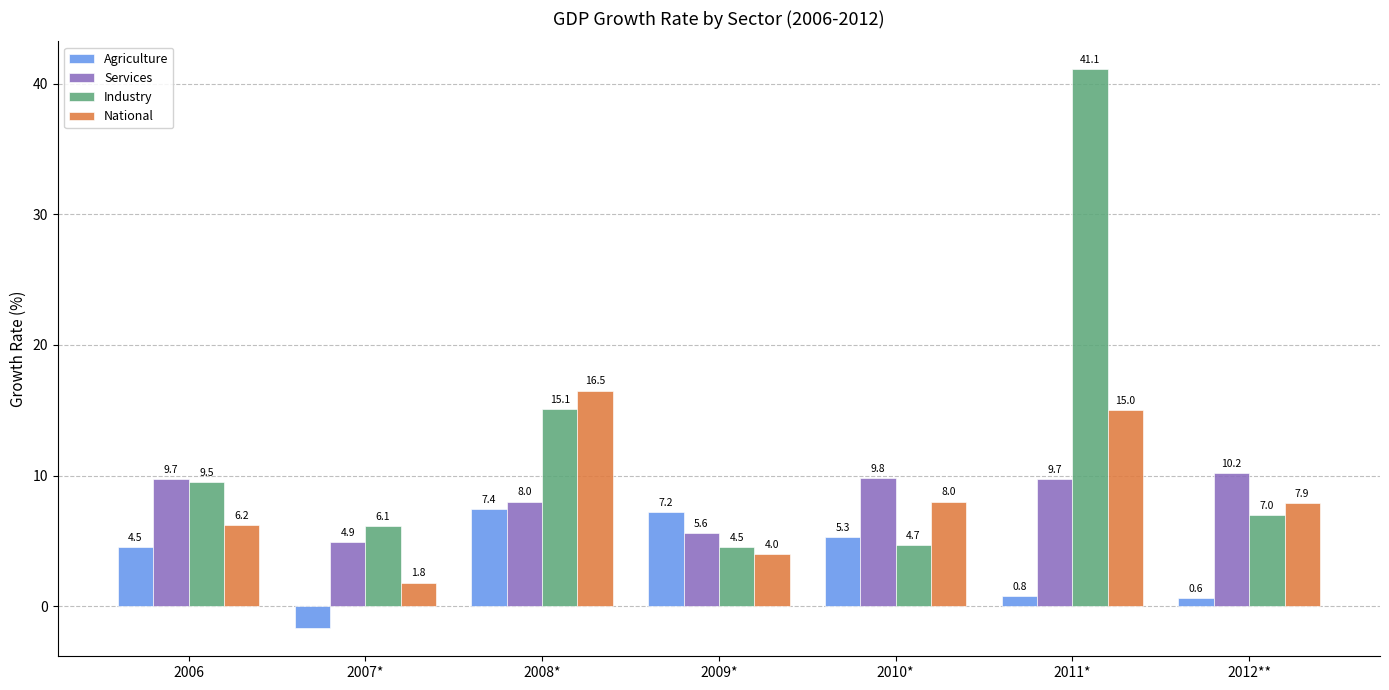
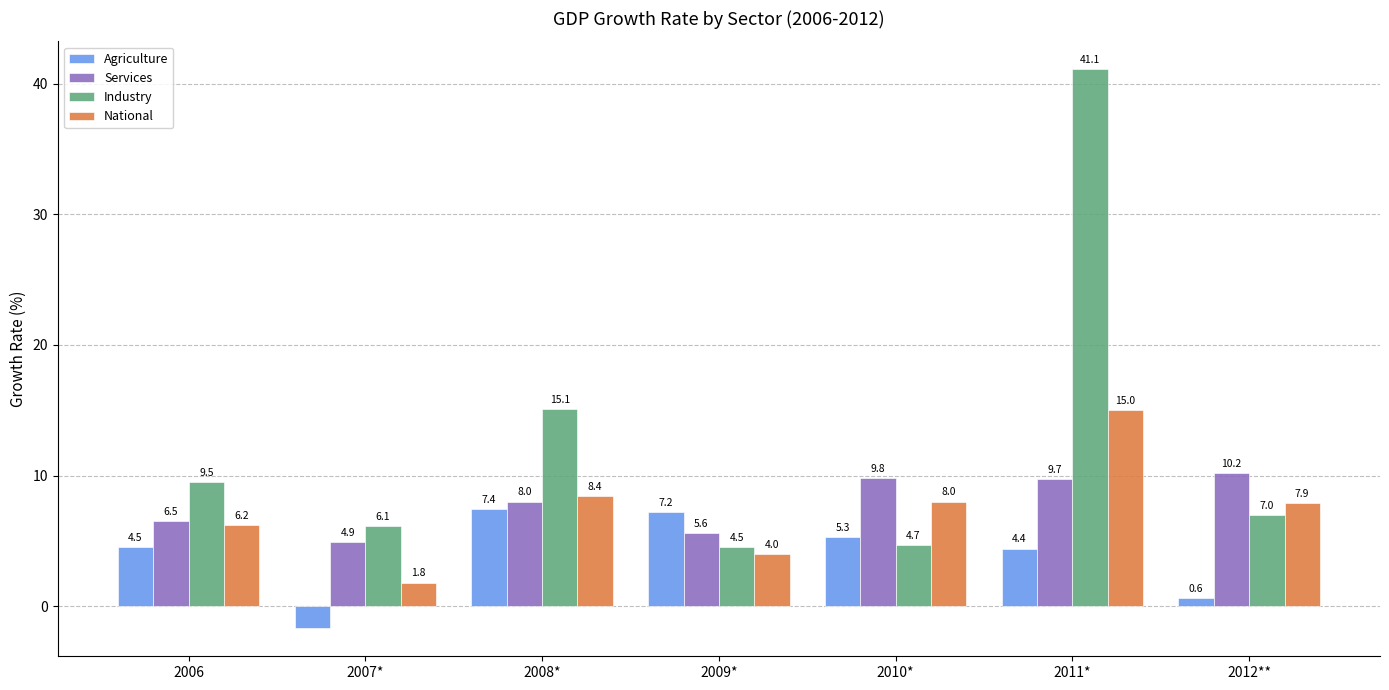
  {
    "Agriculture": {
      "2006": 4.5,
      "2008*": 7.4,
      "2009*": 7.2,
      "2010*": 5.3,
-     "2011*": 0.8,
+     "2011*": 4.4,
      "2012**": 0.6
    },
    "Services": {
-     "2006": 9.7,
+     "2006": 6.5,
      "2007*": 4.9,
      "2008*": 8.0,
      "2009*": 5.6,
      "2010*": 9.8,
      "2011*": 9.7,
      "2012**": 10.2
    },
    "Industry": {
      "2006": 9.5,
      "2007*": 6.1,
      "2008*": 15.1,
      "2009*": 4.5,
      "2010*": 4.7,
      "2011*": 41.1,
      "2012**": 7.0
    },
    "National": {
      "2006": 6.2,
      "2007*": 1.8,
-     "2008*": 16.5,
+     "2008*": 8.4,
      "2009*": 4.0,
      "2010*": 8.0,
      "2011*": 15.0,
      "2012**": 7.9
    }
  }
